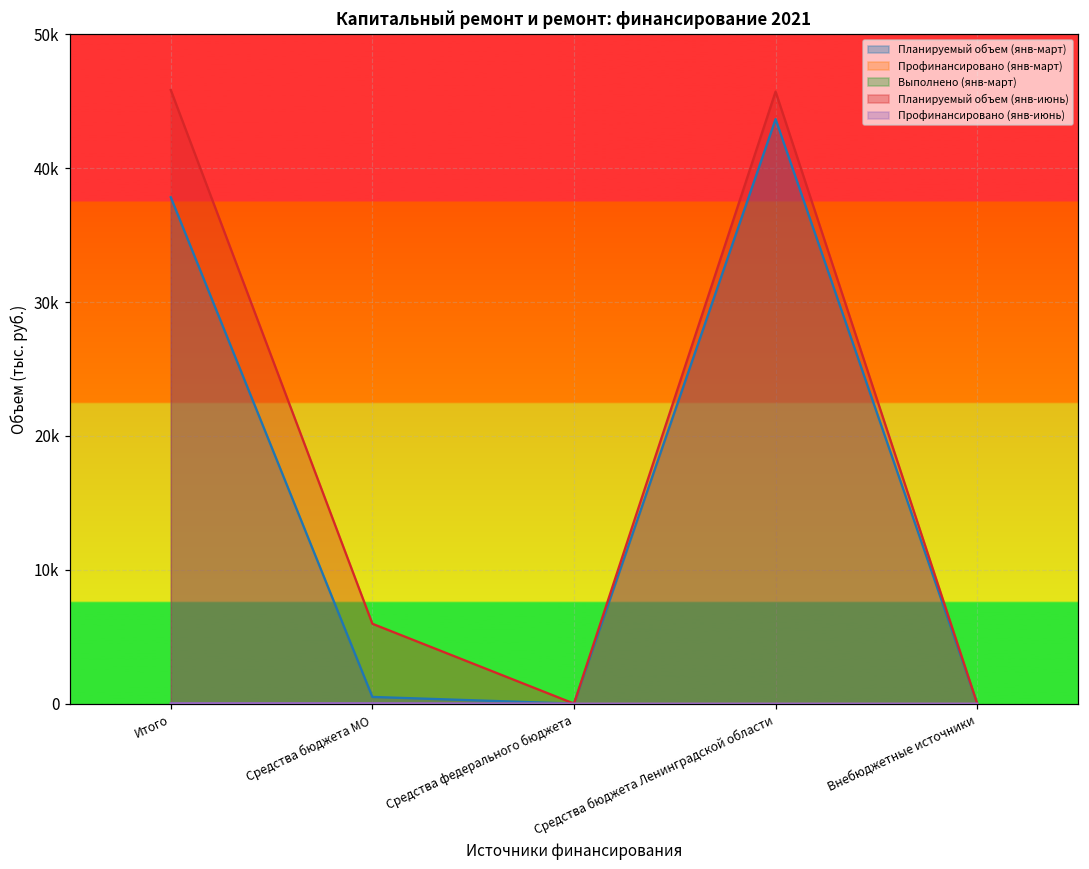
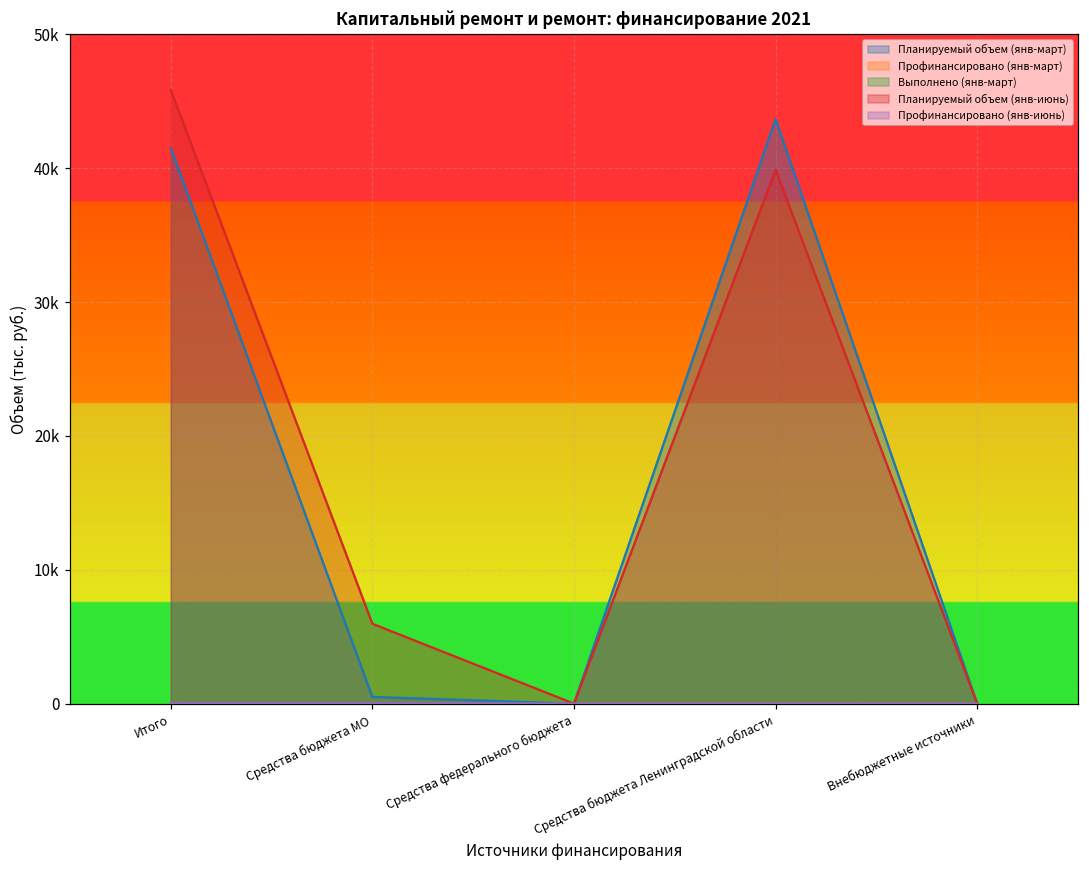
  {
    "Планируемый объем (янв-март)": {
-     "Итого": 37800,
+     "Итого": 41500,
      "Средства бюджета МО": 500,
      "Средства бюджета Ленинградской области": 43700
    },
    "Планируемый объем (янв-июнь)": {
      "Итого": 45900,
      "Средства бюджета МО": 6000,
-     "Средства бюджета Ленинградской области": 45700
+     "Средства бюджета Ленинградской области": 39900
    }
  }
